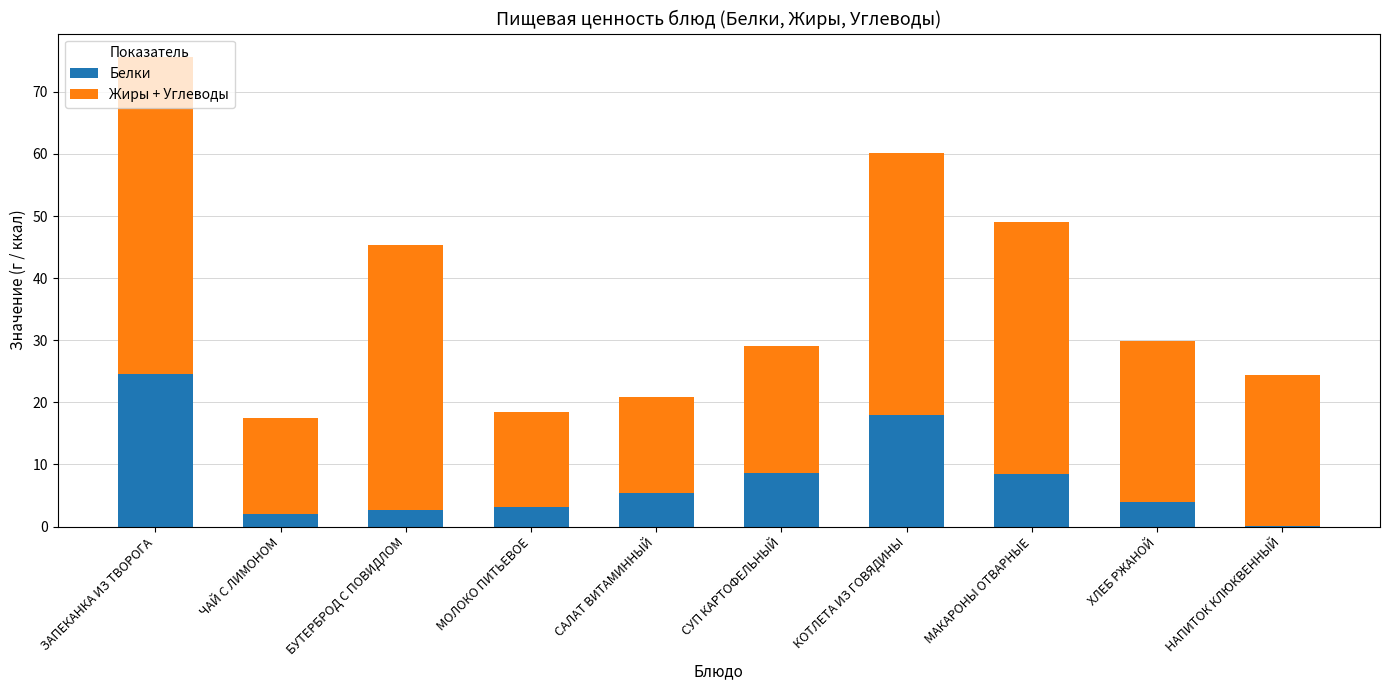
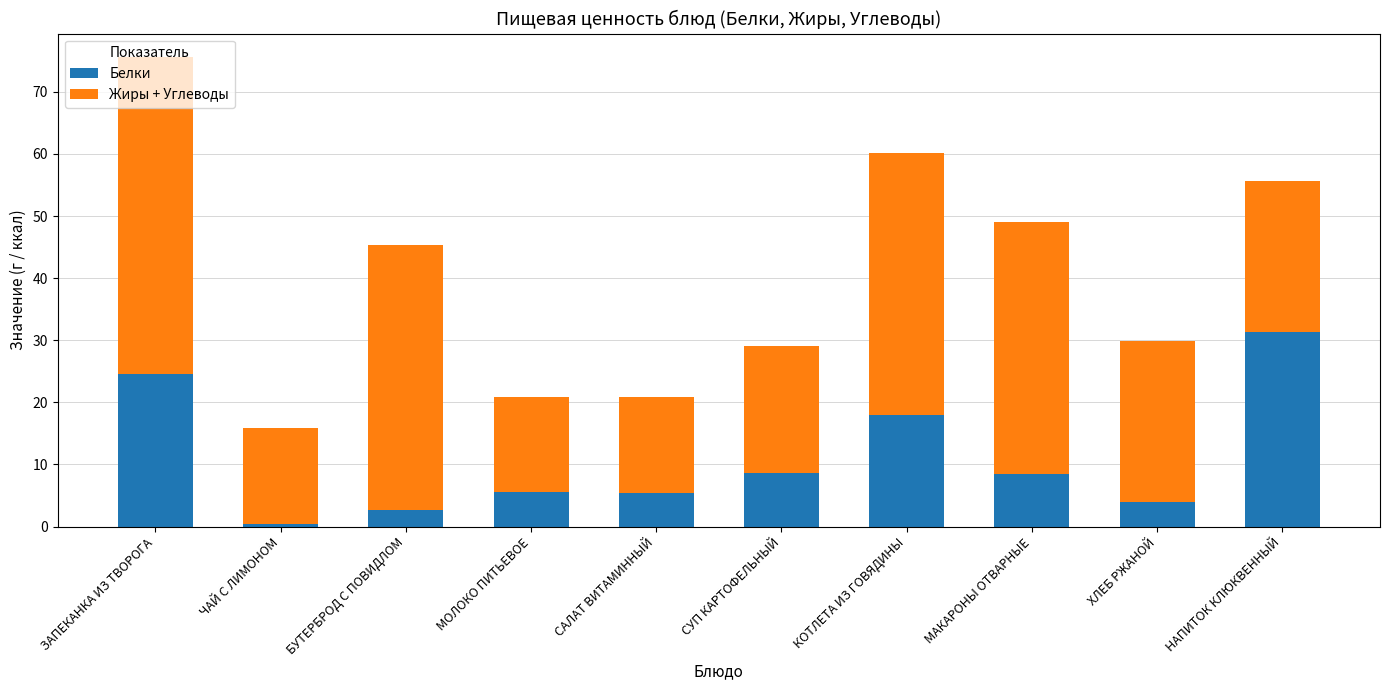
  {
    "Белки": {
      "ЗАПЕКАНКА ИЗ ТВОРОГА": 25,
-     "ЧАЙ С ЛИМОНОМ": 2,
+     "ЧАЙ С ЛИМОНОМ": 0,
      "БУТЕРБРОД С ПОВИДЛОМ": 3,
-     "МОЛОКО ПИТЬЕВОЕ": 3,
+     "МОЛОКО ПИТЬЕВОЕ": 6,
      "САЛАТ ВИТАМИННЫЙ": 5,
      "СУП КАРТОФЕЛЬНЫЙ": 9,
      "КОТЛЕТА ИЗ ГОВЯДИНЫ": 18,
      "МАКАРОНЫ ОТВАРНЫЕ": 9,
      "ХЛЕБ РЖАНОЙ": 4,
-     "НАПИТОК КЛЮКВЕННЫЙ": 0
+     "НАПИТОК КЛЮКВЕННЫЙ": 31
    },
    "Жиры + Углеводы": {
      "ЧАЙ С ЛИМОНОМ": 16,
      "БУТЕРБРОД С ПОВИДЛОМ": 43,
      "МОЛОКО ПИТЬЕВОЕ": 15,
      "САЛАТ ВИТАМИННЫЙ": 16,
      "СУП КАРТОФЕЛЬНЫЙ": 21,
      "КОТЛЕТА ИЗ ГОВЯДИНЫ": 42,
      "МАКАРОНЫ ОТВАРНЫЕ": 41,
      "ХЛЕБ РЖАНОЙ": 26,
      "НАПИТОК КЛЮКВЕННЫЙ": 24
    }
  }
